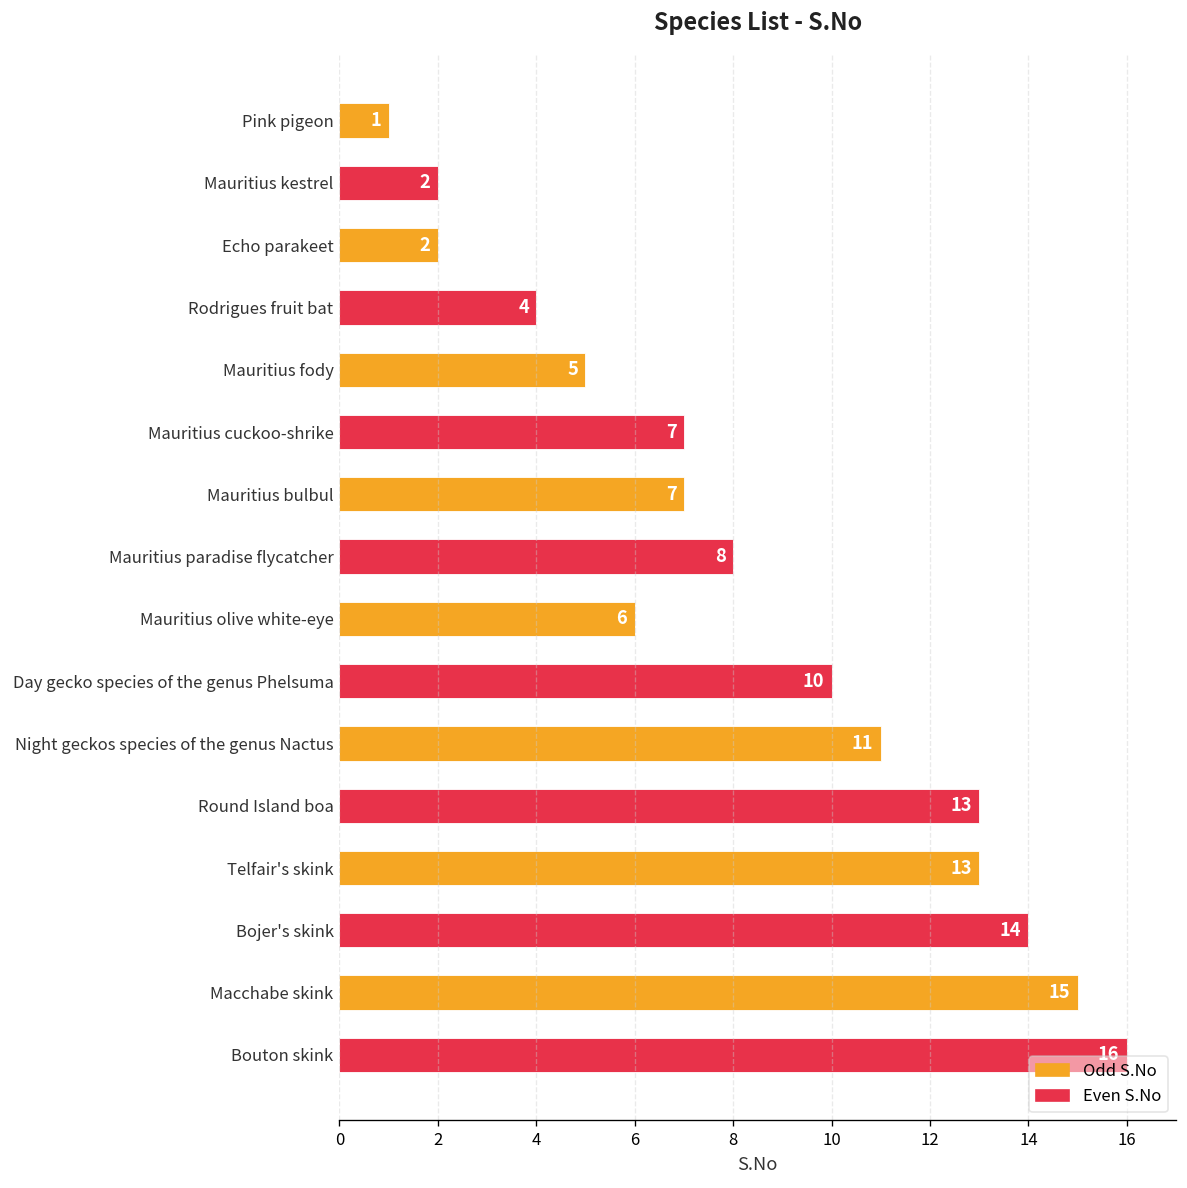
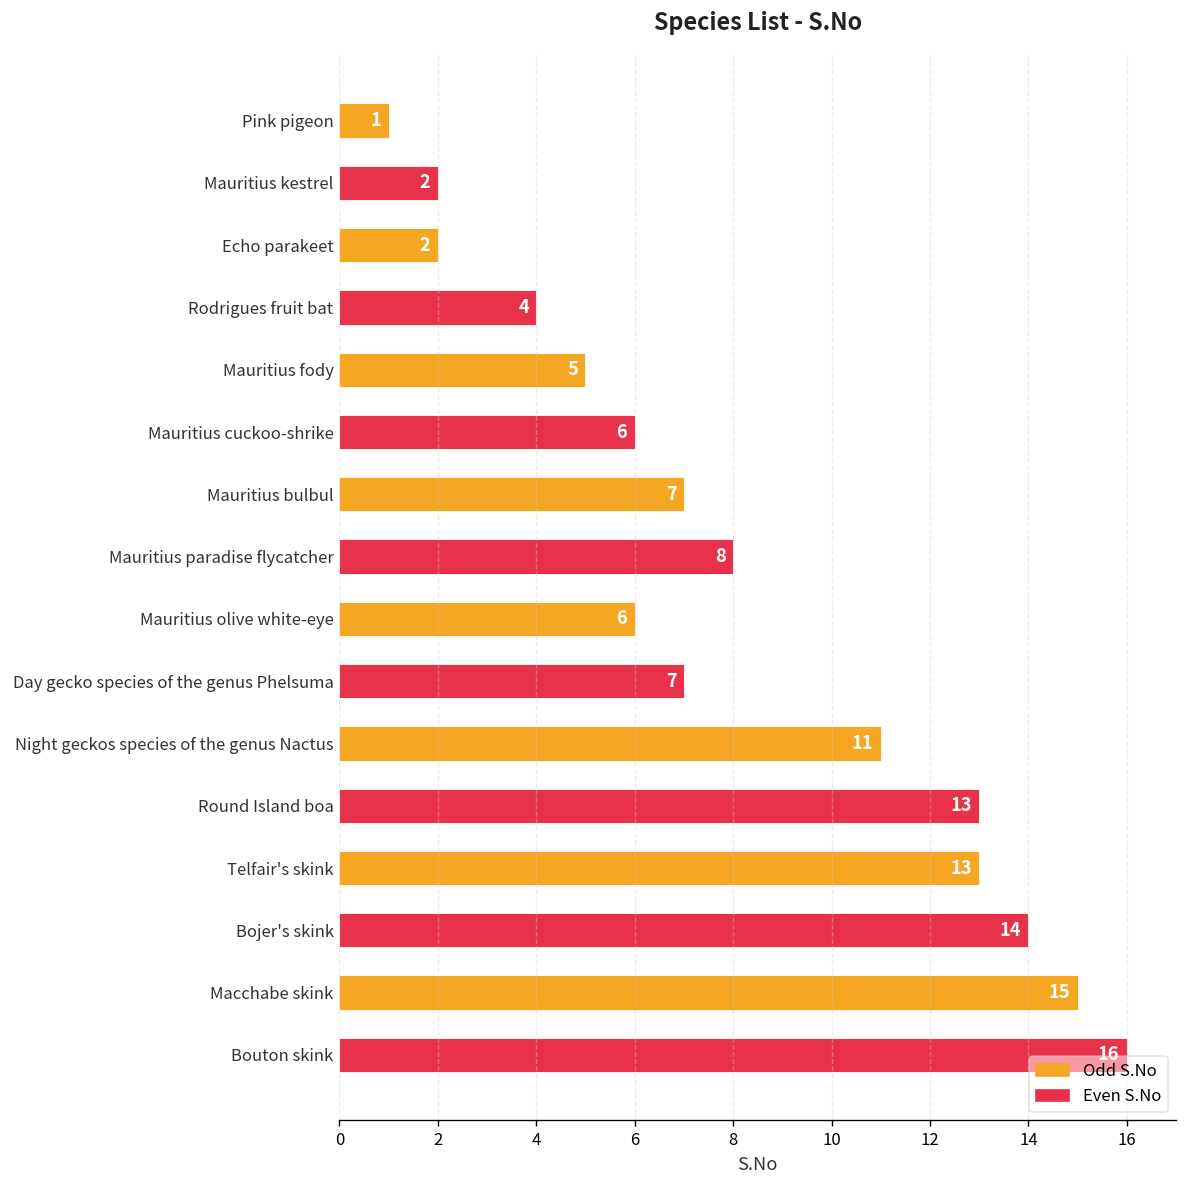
  {
    "Pink pigeon": 1,
    "Mauritius kestrel": 2,
    "Echo parakeet": 2,
    "Rodrigues fruit bat": 4,
    "Mauritius fody": 5,
-   "Mauritius cuckoo-shrike": 7,
+   "Mauritius cuckoo-shrike": 6,
    "Mauritius bulbul": 7,
    "Mauritius paradise flycatcher": 8,
    "Mauritius olive white-eye": 6,
-   "Day gecko species of the genus Phelsuma": 10,
+   "Day gecko species of the genus Phelsuma": 7,
    "Night geckos species of the genus Nactus": 11,
    "Round Island boa": 13,
    "Telfair's skink": 13,
    "Bojer's skink": 14,
    "Macchabe skink": 15
  }
